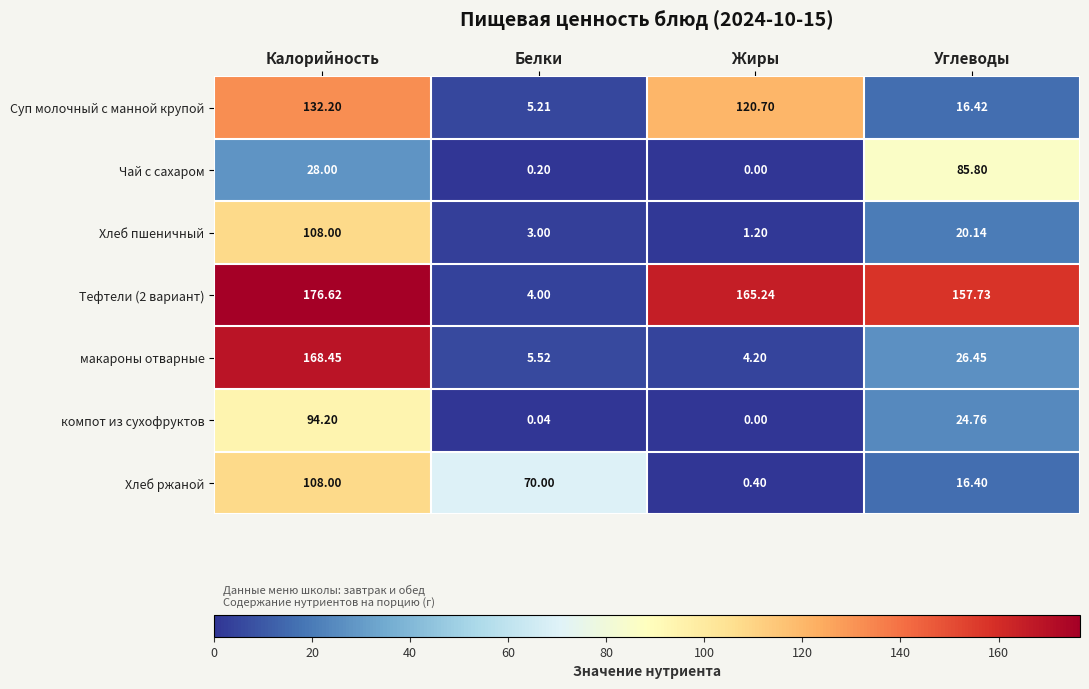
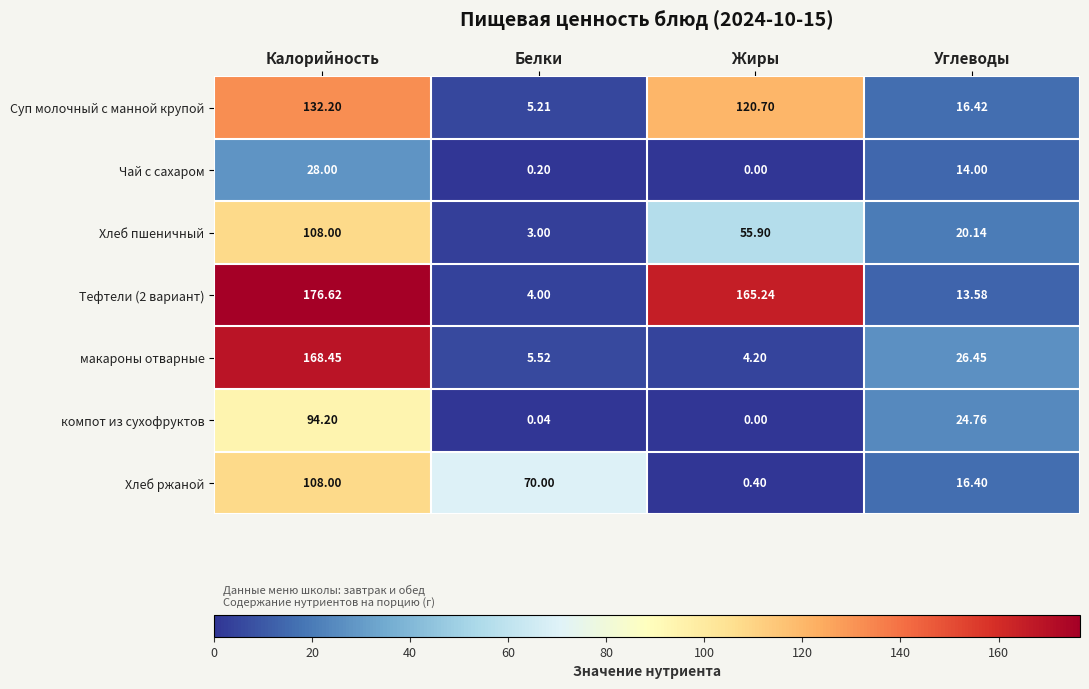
  {
    "Суп молочный с манной крупой": {
      "Калорийность": 132.20,
      "Белки": 5.21,
      "Жиры": 120.70,
      "Углеводы": 16.42
    },
    "Чай с сахаром": {
      "Калорийность": 28.00,
      "Белки": 0.20,
      "Жиры": 0.00,
-     "Углеводы": 85.80
+     "Углеводы": 14.00
    },
    "Хлеб пшеничный": {
      "Калорийность": 108.00,
      "Белки": 3.00,
-     "Жиры": 1.20,
+     "Жиры": 55.90,
      "Углеводы": 20.14
    },
    "Тефтели (2 вариант)": {
      "Калорийность": 176.62,
      "Белки": 4.00,
      "Жиры": 165.24,
-     "Углеводы": 157.73
+     "Углеводы": 13.58
    },
    "макароны отварные": {
      "Калорийность": 168.45,
      "Белки": 5.52,
      "Жиры": 4.20,
      "Углеводы": 26.45
    },
    "компот из сухофруктов": {
      "Калорийность": 94.20,
      "Белки": 0.04,
      "Жиры": 0.00,
      "Углеводы": 24.76
    },
    "Хлеб ржаной": {
      "Калорийность": 108.00,
      "Белки": 70.00,
      "Жиры": 0.40,
      "Углеводы": 16.40
    }
  }
